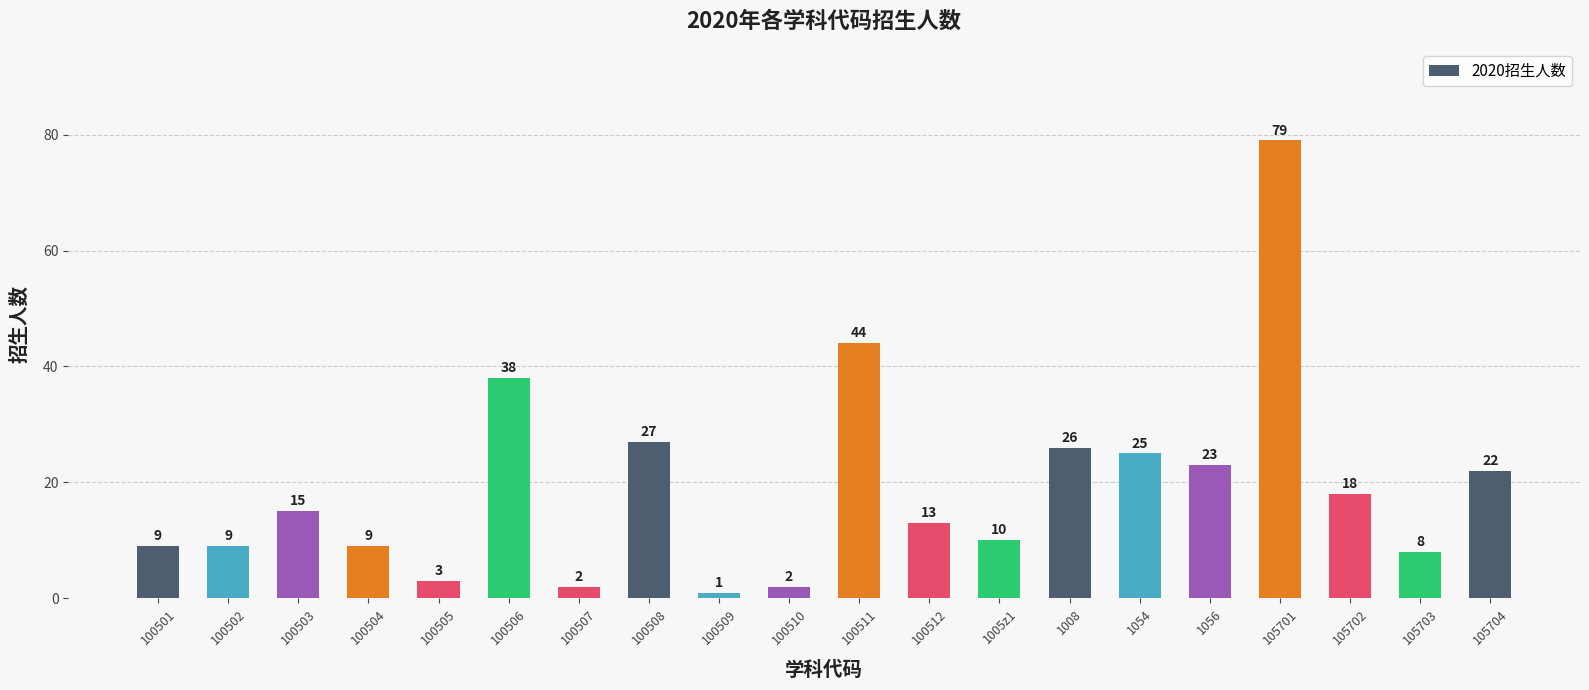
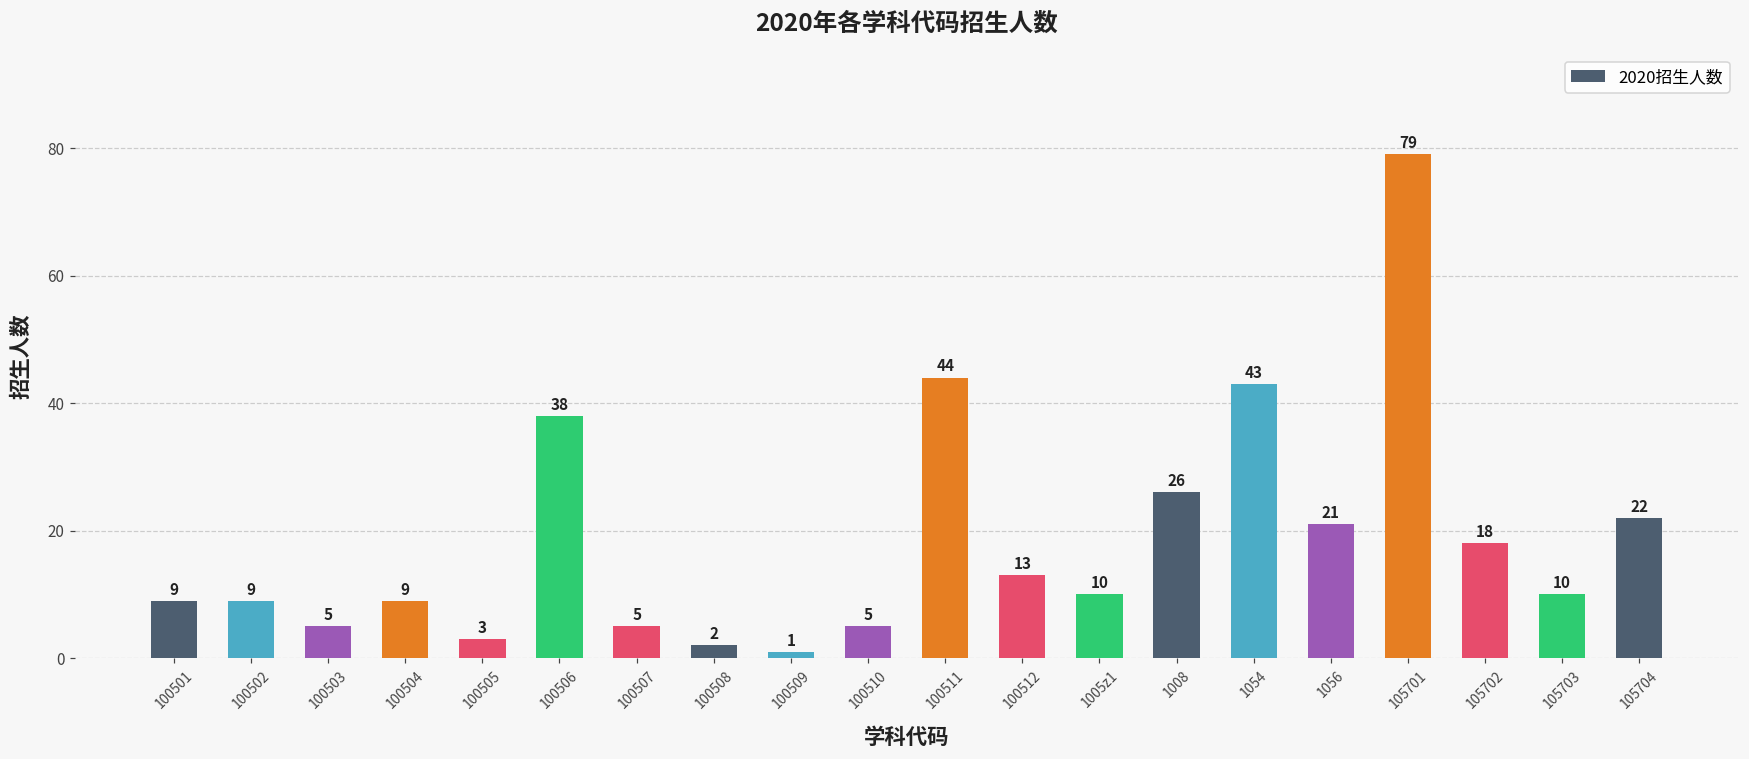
  {
    "100501": 9,
    "100502": 9,
-   "100503": 15,
+   "100503": 5,
    "100504": 9,
    "100505": 3,
    "100506": 38,
-   "100507": 2,
-   "100508": 27,
+   "100507": 5,
+   "100508": 2,
    "100509": 1,
-   "100510": 2,
+   "100510": 5,
    "100511": 44,
    "100512": 13,
    "1005z1": 10,
    "1008": 26,
-   "1054": 25,
-   "1056": 23,
+   "1054": 43,
+   "1056": 21,
    "105701": 79,
    "105702": 18,
-   "105703": 8,
+   "105703": 10,
    "105704": 22
  }
